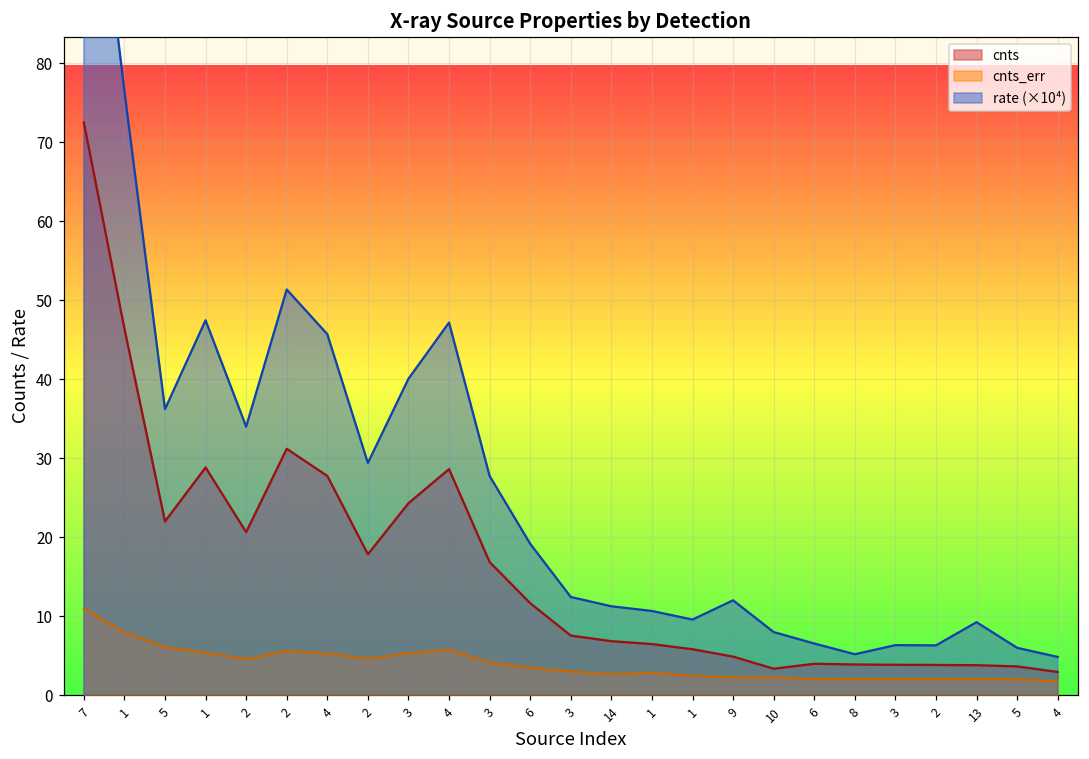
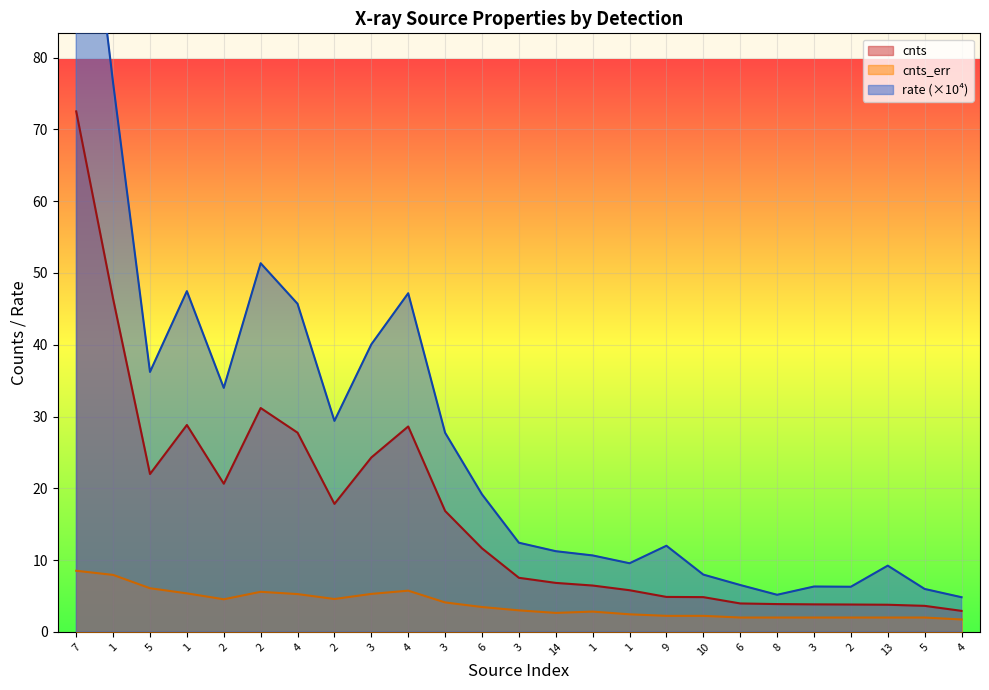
  {
    "cnts": {
      "7": 72,
      "14": 7,
      "9": 5,
-     "10": 3,
+     "10": 5,
      "8": 4,
      "13": 4
    },
    "cnts_err": {
-     "7": 11,
+     "7": 9,
      "14": 3,
      "9": 2,
      "10": 2,
      "8": 2,
      "13": 2
    },
    "rate (×10⁴)": {
      "14": 11,
      "9": 12,
      "10": 8,
      "8": 5,
      "13": 9
    }
  }
